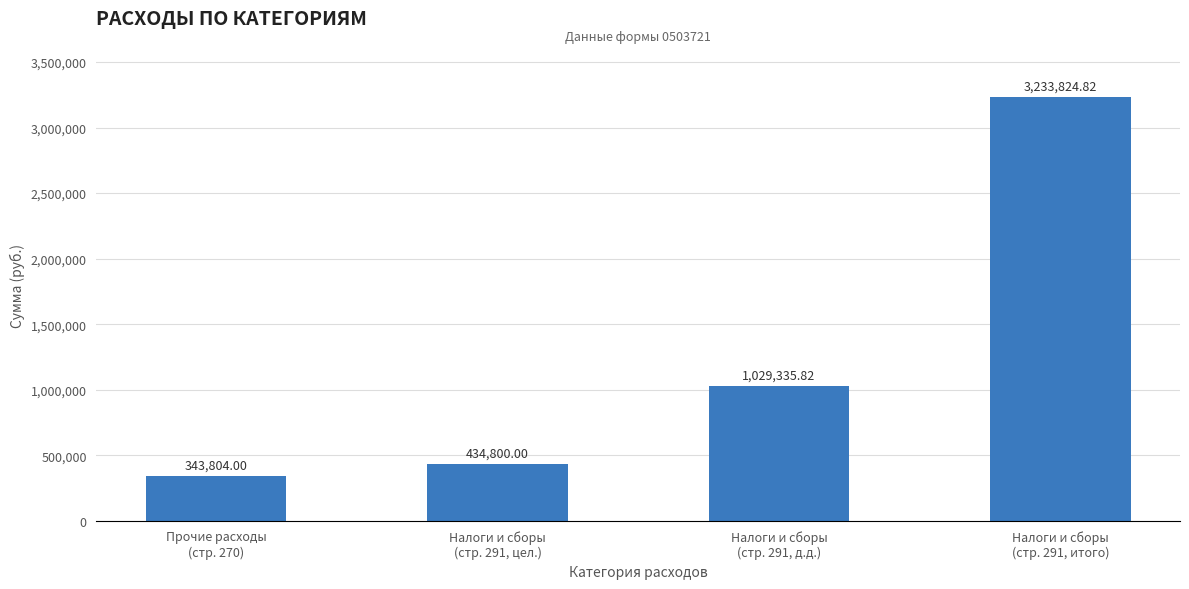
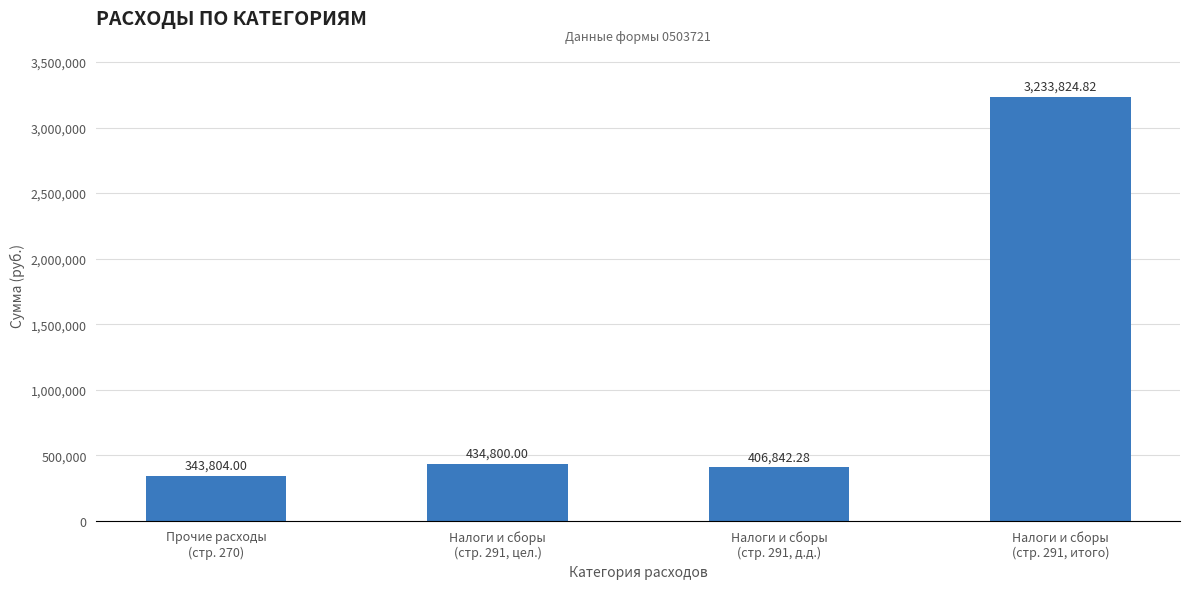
  {
    "Прочие расходы (стр. 270)": "343,804.00",
    "Налоги и сборы (стр. 291, цел.)": "434,800.00",
-   "Налоги и сборы (стр. 291, д.д.)": "1,029,335.82",
+   "Налоги и сборы (стр. 291, д.д.)": "406,842.28",
    "Налоги и сборы (стр. 291, итого)": "3,233,824.82"
  }
